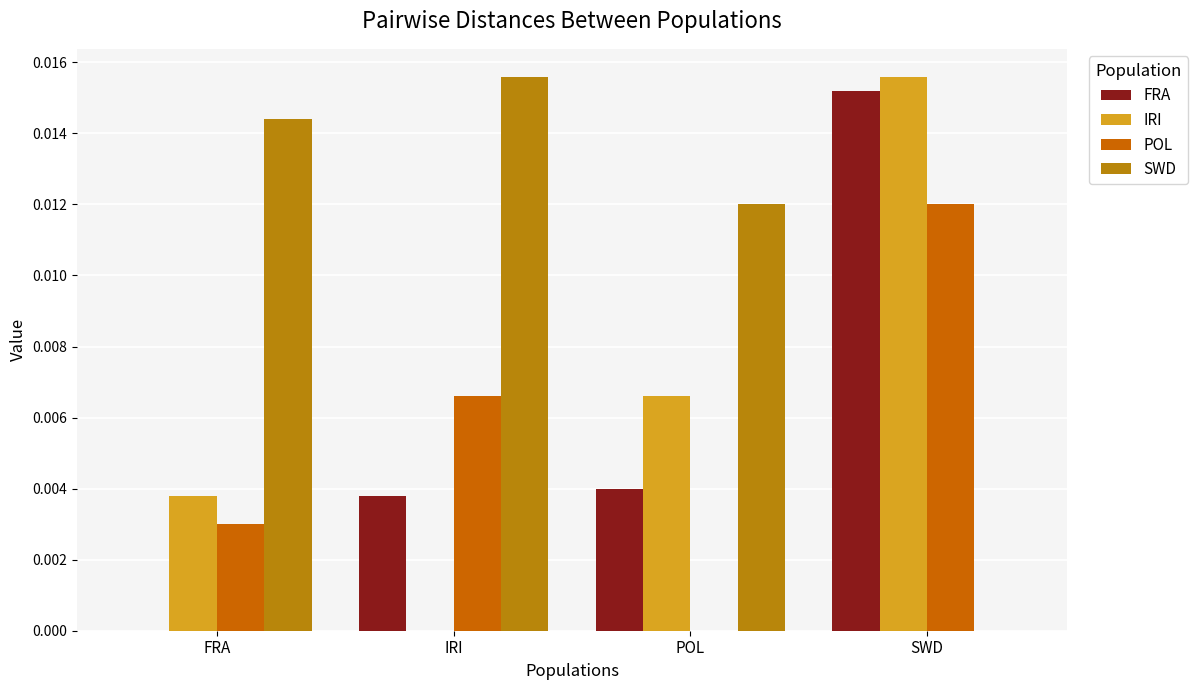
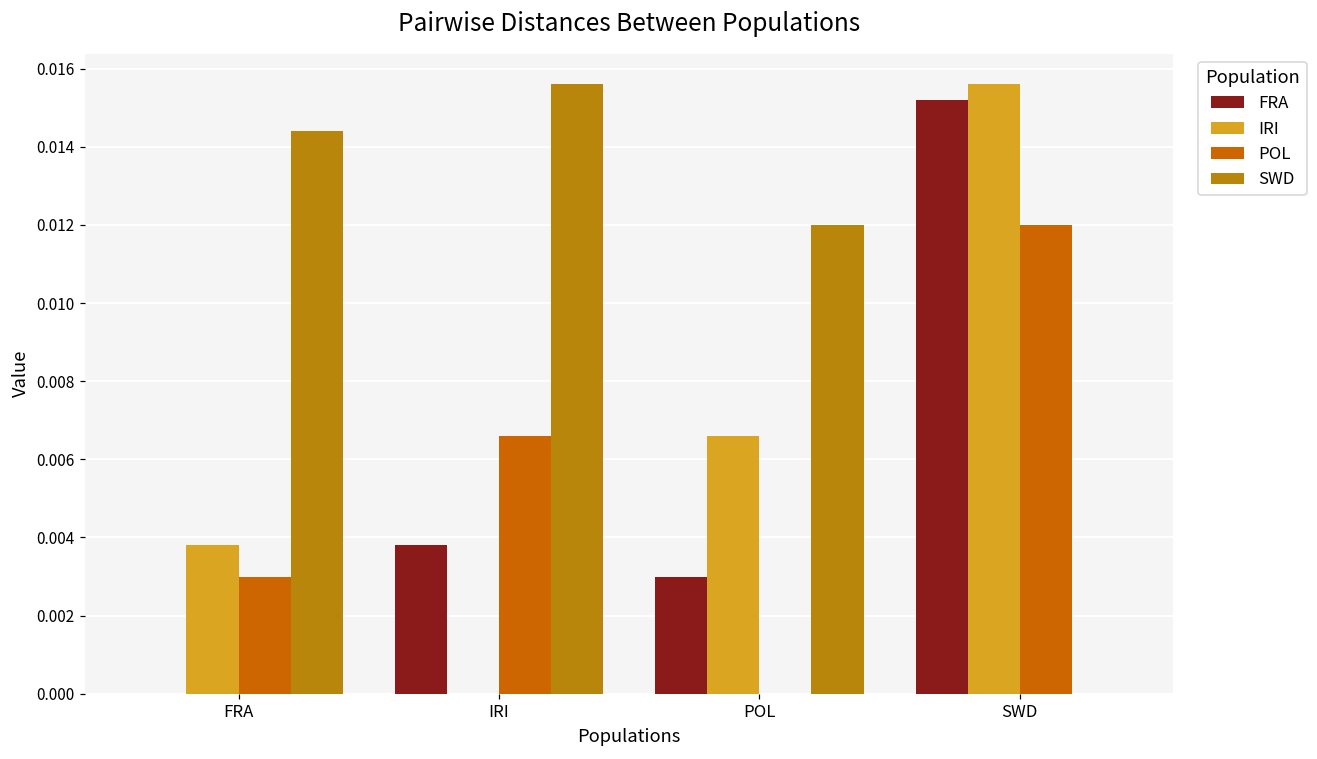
  {
    "FRA": {
      "FRA": 0.000,
      "IRI": 0.0038,
-     "POL": 0.004,
+     "POL": 0.003,
      "SWD": 0.0152
    }
  }
